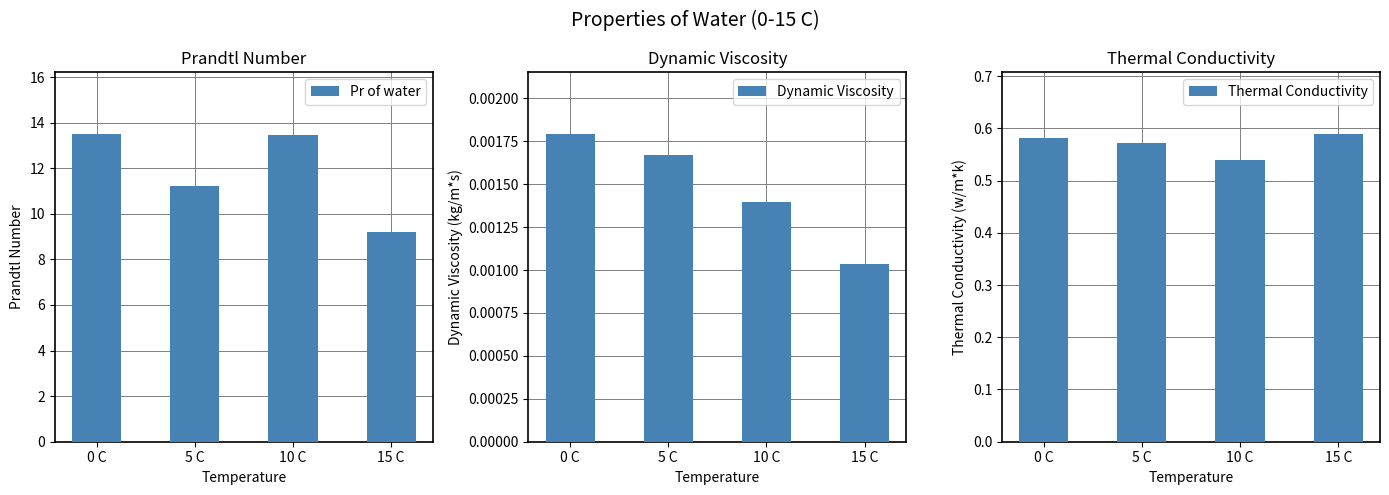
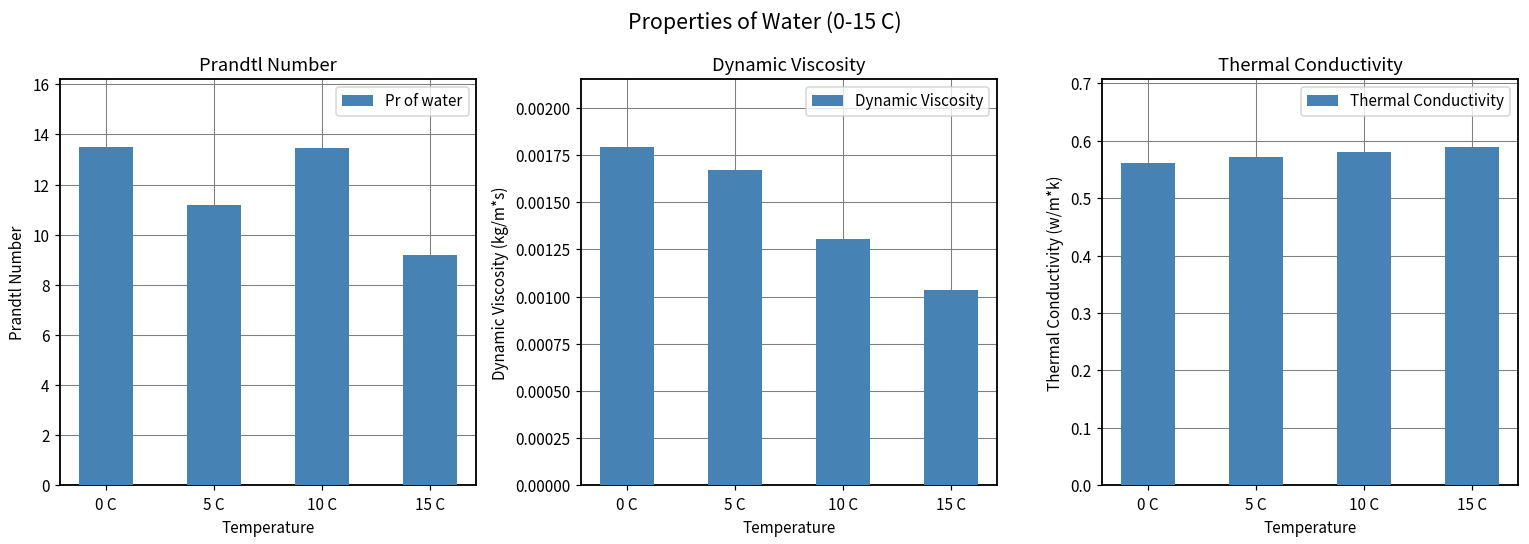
  {
    "Prandtl Number": {
      "0 C": 13.5,
      "5 C": 11.2,
      "10 C": 13.5,
      "15 C": 9.2
    },
    "Dynamic Viscosity": {
      "0 C": 0.00179,
      "5 C": 0.00167,
-     "10 C": 0.00140,
+     "10 C": 0.00131,
      "15 C": 0.00103
    },
    "Thermal Conductivity": {
-     "0 C": 0.58,
+     "0 C": 0.56,
      "5 C": 0.57,
-     "10 C": 0.54,
+     "10 C": 0.58,
      "15 C": 0.59
    }
  }
